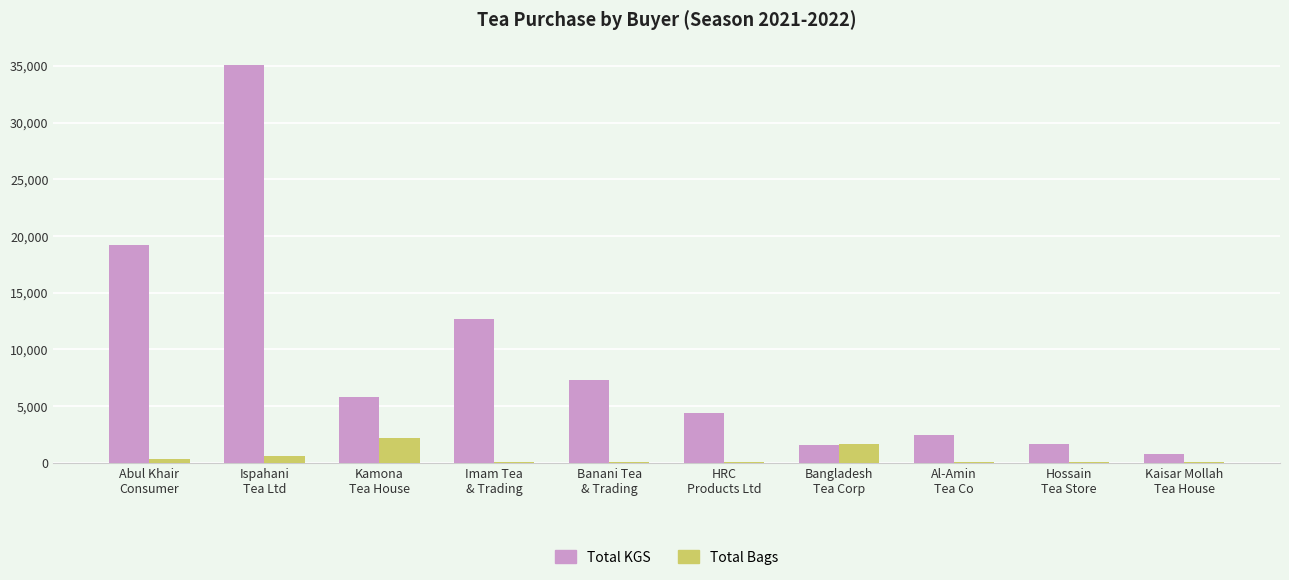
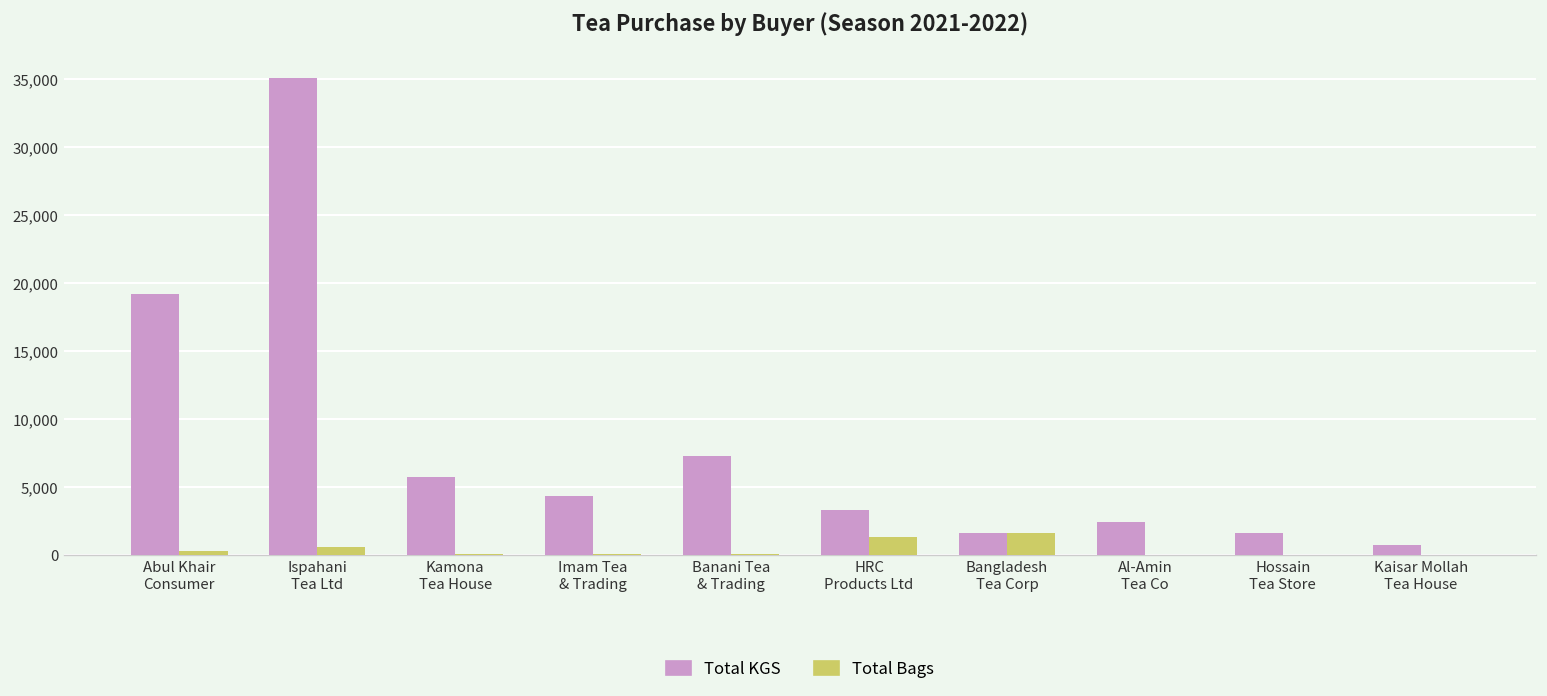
  {
    "Total KGS": {
      "Abul Khair Consumer": "19,200",
      "Ispahani Tea Ltd": "35,100",
      "Kamona Tea House": "5,800",
-     "Imam Tea & Trading": "12,700",
+     "Imam Tea & Trading": "4,400",
      "Banani Tea & Trading": "7,300",
-     "HRC Products Ltd": "4,400",
+     "HRC Products Ltd": "3,300",
      "Bangladesh Tea Corp": "1,600",
      "Al-Amin Tea Co": "2,500",
      "Hossain Tea Store": "1,600",
      "Kaisar Mollah Tea House": "700"
    },
    "Total Bags": {
      "Abul Khair Consumer": "400",
      "Ispahani Tea Ltd": "600",
-     "Kamona Tea House": "2,100",
-     "HRC Products Ltd": "100",
+     "Kamona Tea House": "100",
+     "HRC Products Ltd": "1,400",
      "Bangladesh Tea Corp": "1,600"
    }
  }
